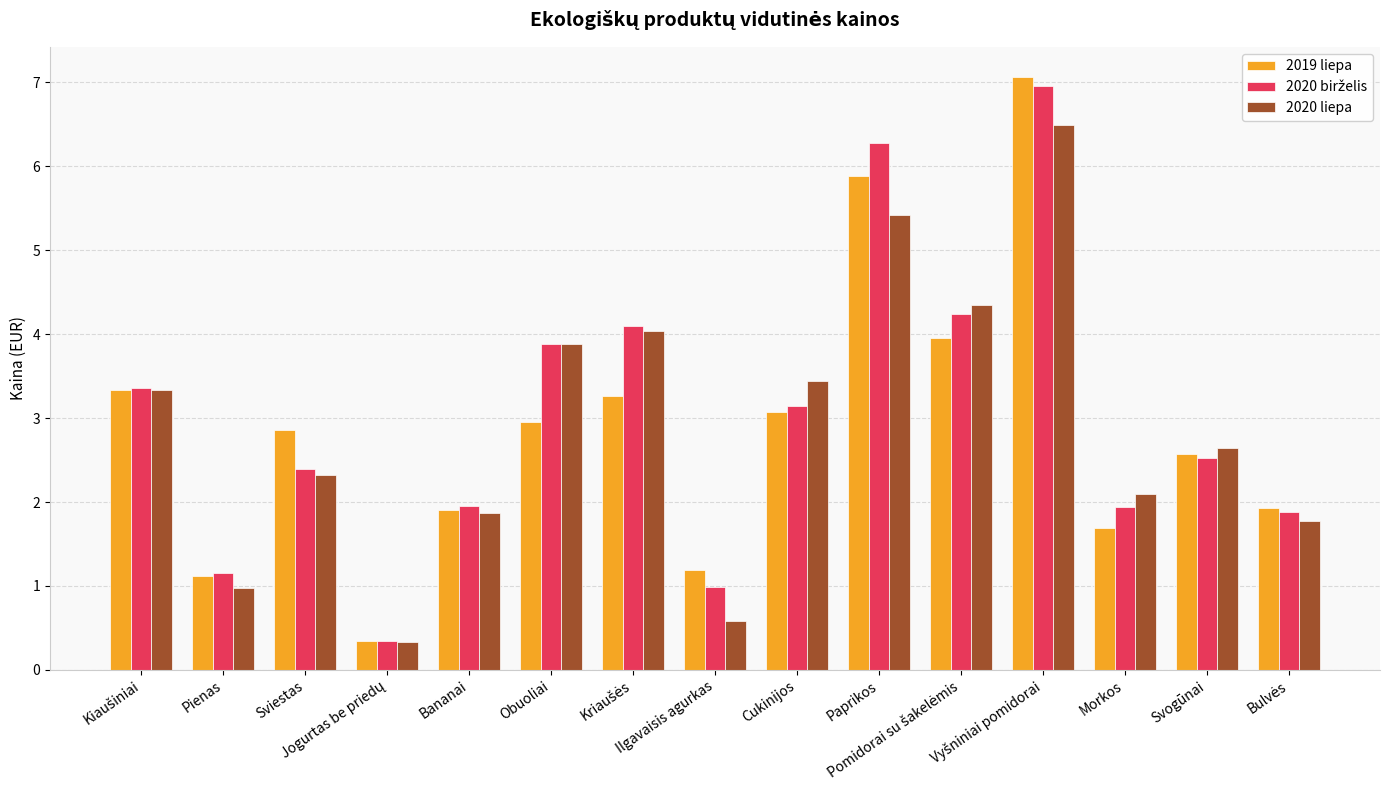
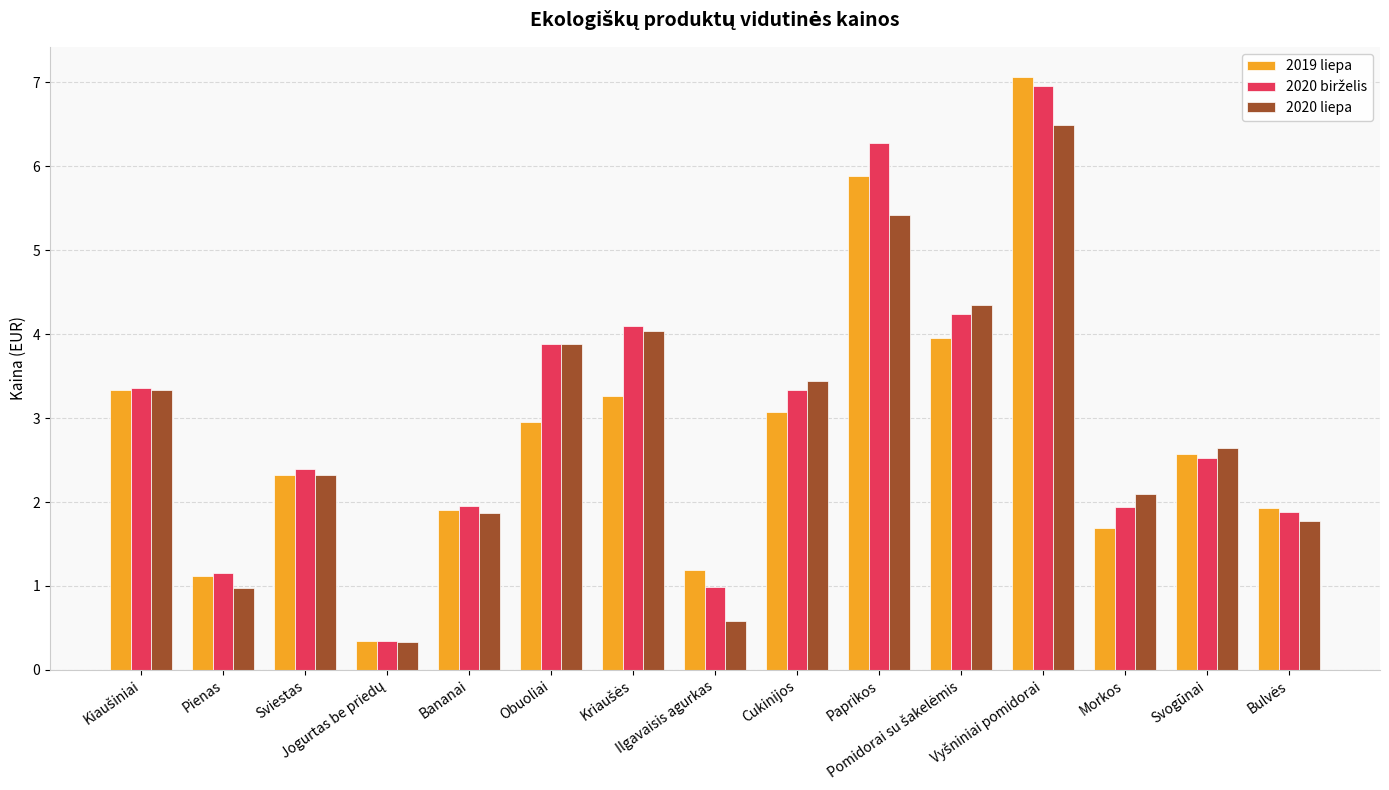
  {
    "2019 liepa": {
      "Kiaušiniai": 3.3,
      "Pienas": 1.1,
-     "Sviestas": 2.9,
+     "Sviestas": 2.3,
      "Jogurtas be priedų": 0.4,
      "Bananai": 1.9,
      "Obuoliai": 3.0,
      "Kriaušės": 3.3,
      "Ilgavaisis agurkas": 1.2,
      "Cukinijos": 3.1,
      "Paprikos": 5.9,
      "Pomidorai su šakelėmis": 4.0,
      "Vyšniniai pomidorai": 7.1,
      "Morkos": 1.7,
      "Svogūnai": 2.6,
      "Bulvės": 1.9
    },
    "2020 birželis": {
      "Kiaušiniai": 3.4,
      "Pienas": 1.2,
      "Sviestas": 2.4,
      "Jogurtas be priedų": 0.4,
      "Bananai": 2.0,
      "Obuoliai": 3.9,
      "Kriaušės": 4.1,
      "Ilgavaisis agurkas": 1.0,
-     "Cukinijos": 3.1,
+     "Cukinijos": 3.3,
      "Paprikos": 6.3,
      "Pomidorai su šakelėmis": 4.2,
      "Vyšniniai pomidorai": 7.0,
      "Morkos": 1.9,
      "Svogūnai": 2.5,
      "Bulvės": 1.9
    },
    "2020 liepa": {
      "Kiaušiniai": 3.3,
      "Pienas": 1.0,
      "Sviestas": 2.3,
      "Jogurtas be priedų": 0.3,
      "Bananai": 1.9,
      "Obuoliai": 3.9,
      "Kriaušės": 4.0,
      "Ilgavaisis agurkas": 0.6,
      "Cukinijos": 3.4,
      "Paprikos": 5.4,
      "Pomidorai su šakelėmis": 4.4,
      "Vyšniniai pomidorai": 6.5,
      "Morkos": 2.1,
      "Svogūnai": 2.6,
      "Bulvės": 1.8
    }
  }
